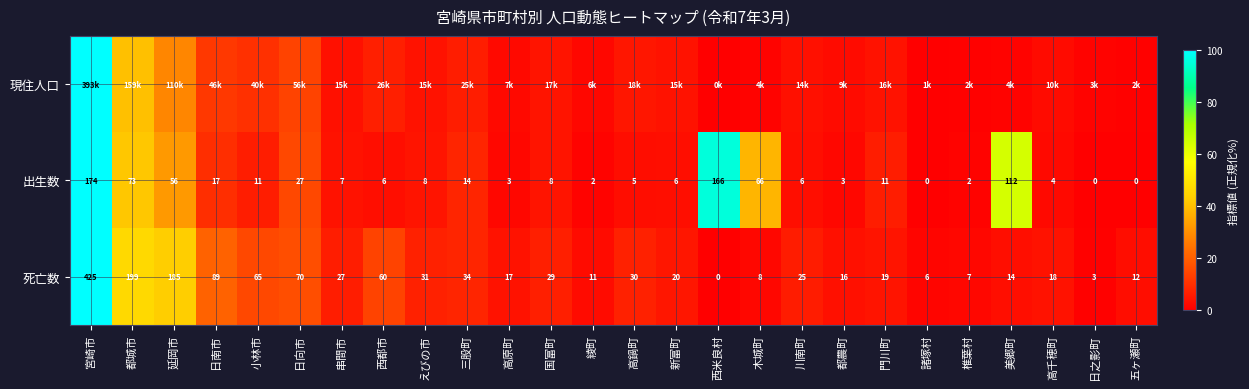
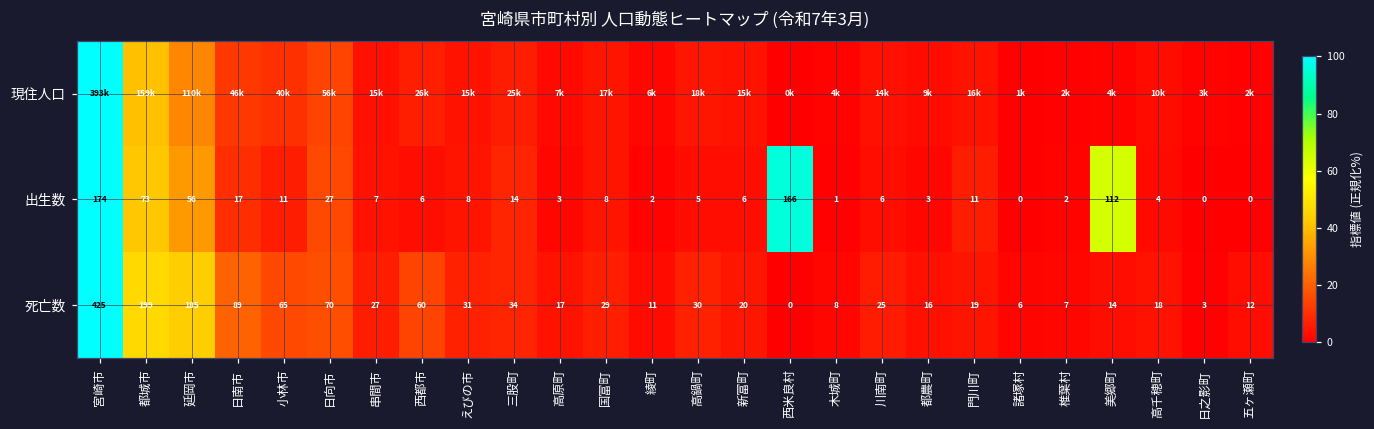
  {
    "現住人口": {
      "宮崎市": "393k",
      "都城市": "159k",
      "延岡市": "110k",
      "日南市": "46k",
      "小林市": "40k",
      "日向市": "56k",
      "串間市": "15k",
      "西都市": "26k",
      "えびの市": "15k",
      "三股町": "25k",
      "高原町": "7k",
      "国富町": "17k",
      "綾町": "6k",
      "高鍋町": "18k",
      "新富町": "15k",
      "西米良村": "0k",
      "木城町": "4k",
      "川南町": "14k",
      "都農町": "9k",
      "門川町": "16k",
      "諸塚村": "1k",
      "椎葉村": "2k",
      "美郷町": "4k",
      "高千穂町": "10k",
      "日之影町": "3k",
      "五ヶ瀬町": "2k"
    },
    "出生数": {
      "宮崎市": "174",
      "都城市": "73",
      "延岡市": "56",
      "日南市": "17",
      "小林市": "11",
      "日向市": "27",
      "串間市": "7",
      "西都市": "6",
      "えびの市": "8",
      "三股町": "14",
      "高原町": "3",
      "国富町": "8",
      "綾町": "2",
      "高鍋町": "5",
      "新富町": "6",
      "西米良村": "166",
-     "木城町": "66",
+     "木城町": "1",
      "川南町": "6",
      "都農町": "3",
      "門川町": "11",
      "諸塚村": "0",
      "椎葉村": "2",
      "美郷町": "112",
      "高千穂町": "4",
      "日之影町": "0",
      "五ヶ瀬町": "0"
    },
    "死亡数": {
      "宮崎市": "425",
      "都城市": "199",
      "延岡市": "185",
      "日南市": "89",
      "小林市": "65",
      "日向市": "70",
      "串間市": "27",
      "西都市": "60",
      "えびの市": "31",
      "三股町": "34",
      "高原町": "17",
      "国富町": "29",
      "綾町": "11",
      "高鍋町": "30",
      "新富町": "20",
      "西米良村": "0",
      "木城町": "8",
      "川南町": "25",
      "都農町": "16",
      "門川町": "19",
      "諸塚村": "6",
      "椎葉村": "7",
      "美郷町": "14",
      "高千穂町": "18",
      "日之影町": "3",
      "五ヶ瀬町": "12"
    }
  }
